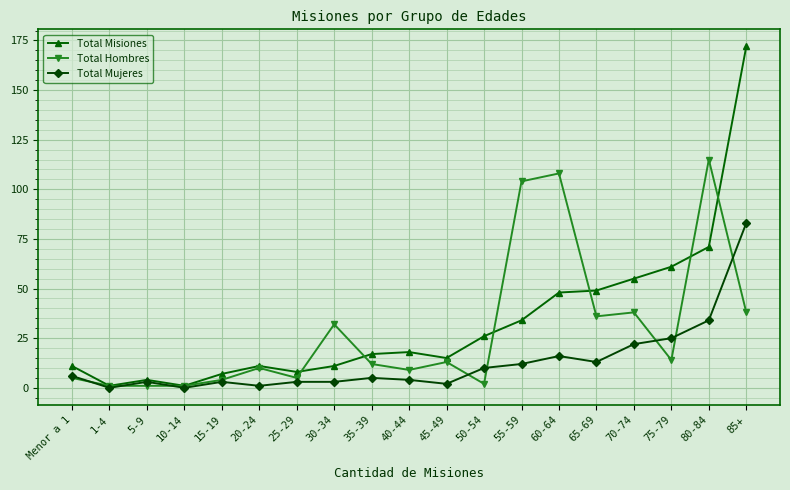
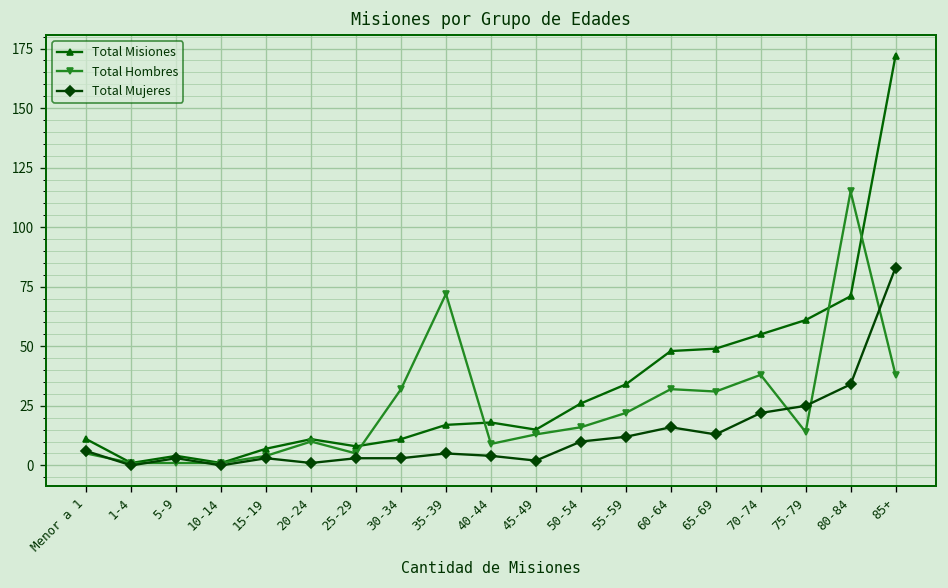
  {
    "Total Hombres": {
      "5-9": 1,
      "25-29": 5,
      "30-34": 32,
-     "35-39": 12,
+     "35-39": 72,
      "40-44": 9,
      "45-49": 13,
-     "50-54": 2,
-     "55-59": 104,
-     "60-64": 108,
-     "65-69": 36,
+     "50-54": 16,
+     "55-59": 22,
+     "60-64": 32,
+     "65-69": 31,
      "70-74": 38,
      "75-79": 14,
      "80-84": 115,
      "85+": 38
    }
  }
